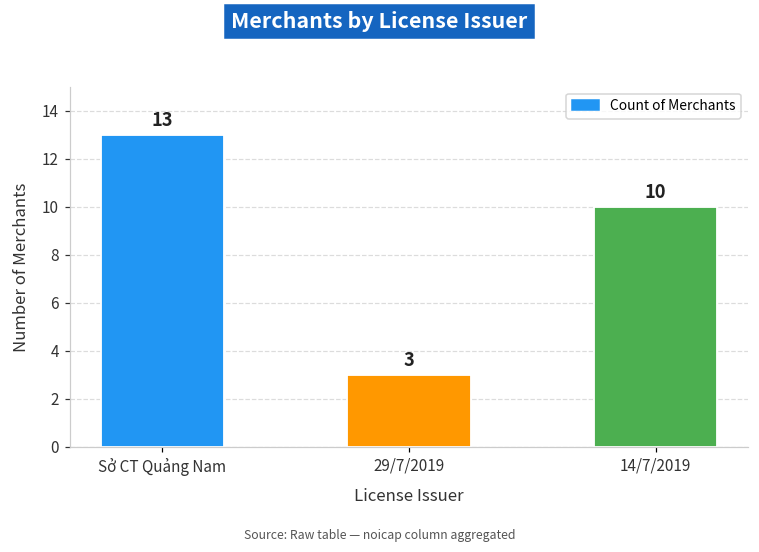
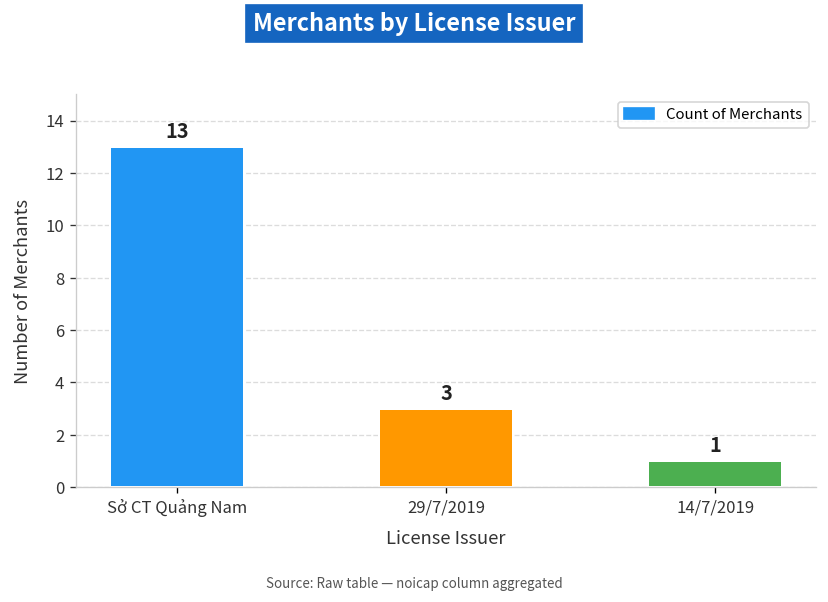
  {
    "Sở CT Quảng Nam": 13,
    "29/7/2019": 3,
-   "14/7/2019": 10
+   "14/7/2019": 1
  }
